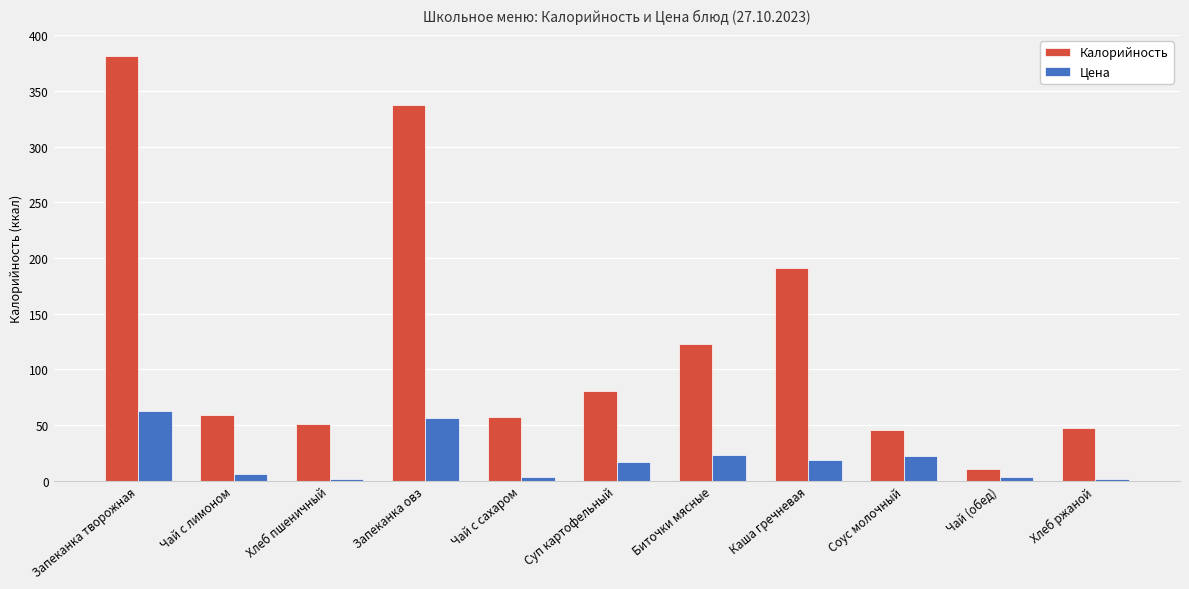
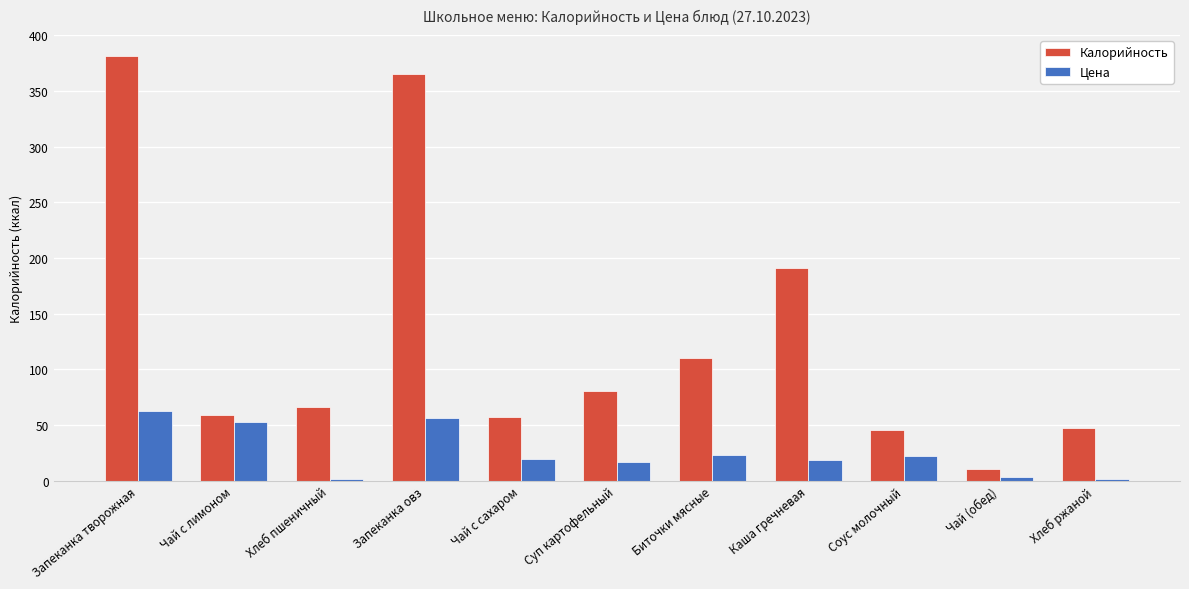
  {
    "Калорийность": {
      "Запеканка творожная": 381,
      "Чай с лимоном": 59,
-     "Хлеб пшеничный": 51,
-     "Запеканка овз": 337,
+     "Хлеб пшеничный": 66,
+     "Запеканка овз": 365,
      "Чай с сахаром": 57,
      "Суп картофельный": 81,
-     "Биточки мясные": 123,
+     "Биточки мясные": 110,
      "Каша гречневая": 191,
      "Соус молочный": 46,
      "Чай (обед)": 11,
      "Хлеб ржаной": 47
    },
    "Цена": {
      "Запеканка творожная": 62,
-     "Чай с лимоном": 6,
+     "Чай с лимоном": 53,
      "Запеканка овз": 57,
-     "Чай с сахаром": 3,
+     "Чай с сахаром": 20,
      "Суп картофельный": 17,
      "Биточки мясные": 23,
      "Каша гречневая": 19,
      "Соус молочный": 22,
      "Чай (обед)": 3
    }
  }
